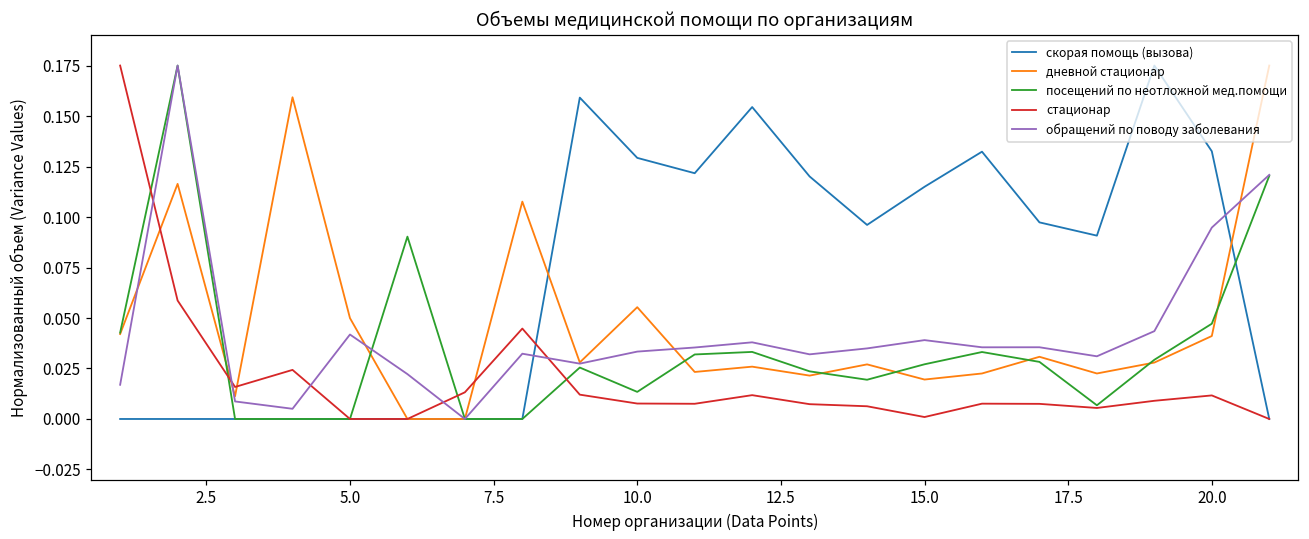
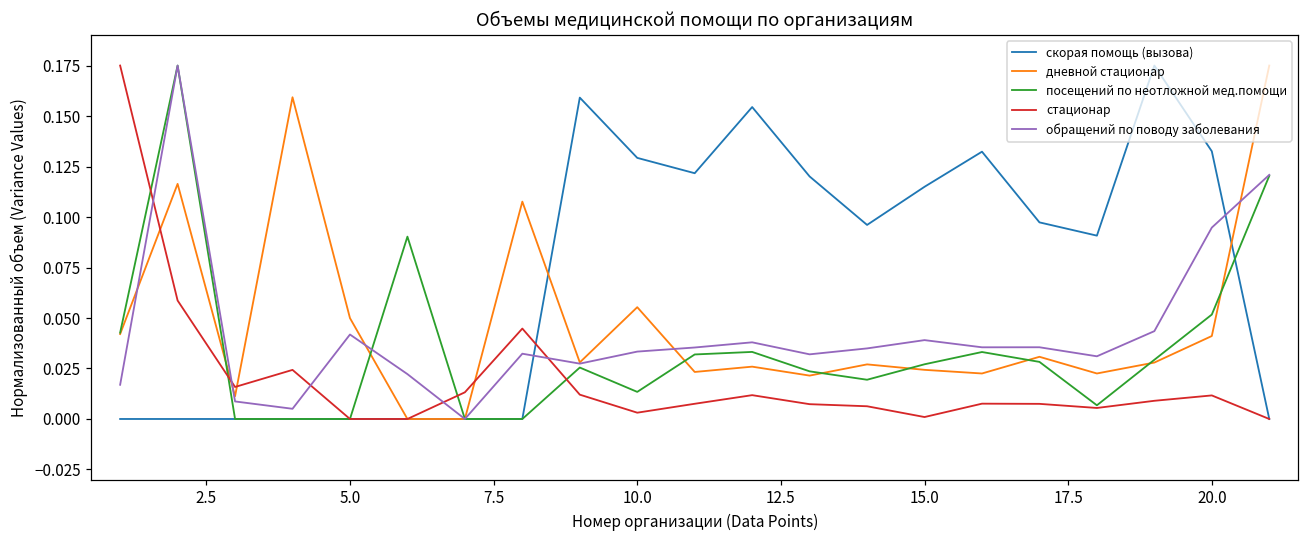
  {
    "скорая помощь (вызова)": {
      "10.0": 0.129,
      "15.0": 0.115,
      "20.0": 0.133
    },
    "дневной стационар": {
      "5.0": 0.050,
      "10.0": 0.055,
-     "15.0": 0.020,
+     "15.0": 0.024,
      "20.0": 0.041
    },
    "посещений по неотложной мед.помощи": {
      "10.0": 0.013,
      "15.0": 0.027,
-     "20.0": 0.047
+     "20.0": 0.052
    },
    "стационар": {
-     "10.0": 0.008,
+     "10.0": 0.003,
      "15.0": 0.001,
      "20.0": 0.012
    },
    "обращений по поводу заболевания": {
      "5.0": 0.042,
      "10.0": 0.033,
      "15.0": 0.039,
      "20.0": 0.095
    }
  }
